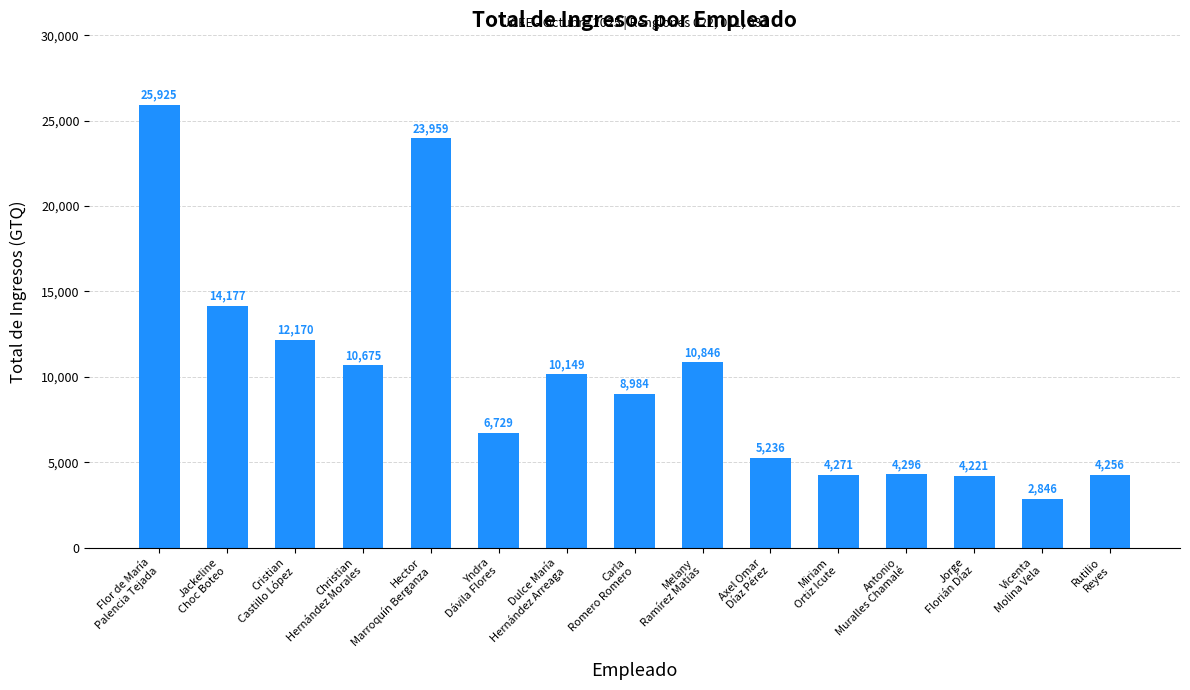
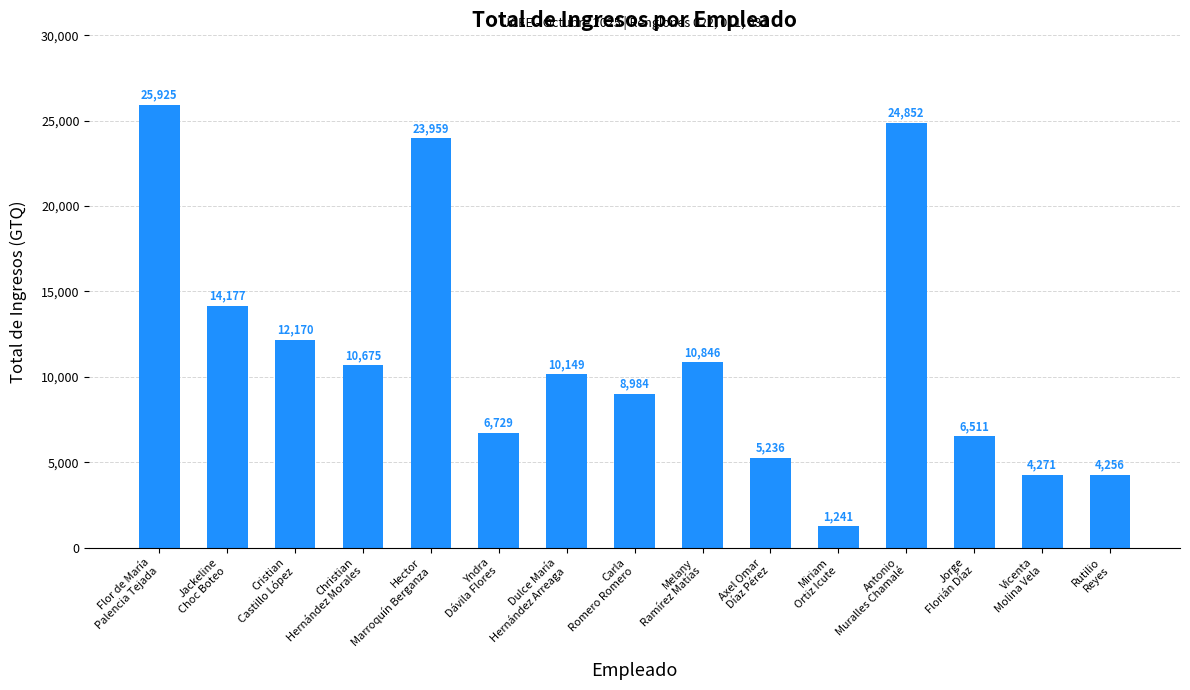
  {
    "Flor de María Palencia Tejada": "25,925",
    "Jackeline Choc Boteo": "14,177",
    "Cristian Castillo López": "12,170",
    "Christian Hernández Morales": "10,675",
    "Hector Marroquín Berganza": "23,959",
    "Yndra Dávila Flores": "6,729",
    "Dulce María Hernández Arreaga": "10,149",
    "Carla Romero Romero": "8,984",
    "Melany Ramírez Matías": "10,846",
    "Axel Omar Díaz Pérez": "5,236",
-   "Miriam Ortiz Icute": "4,271",
-   "Antonio Muralles Chamalé": "4,296",
-   "Jorge Florián Díaz": "4,221",
-   "Vicenta Molina Vela": "2,846",
+   "Miriam Ortiz Icute": "1,241",
+   "Antonio Muralles Chamalé": "24,852",
+   "Jorge Florián Díaz": "6,511",
+   "Vicenta Molina Vela": "4,271",
    "Rutilio Reyes": "4,256"
  }
